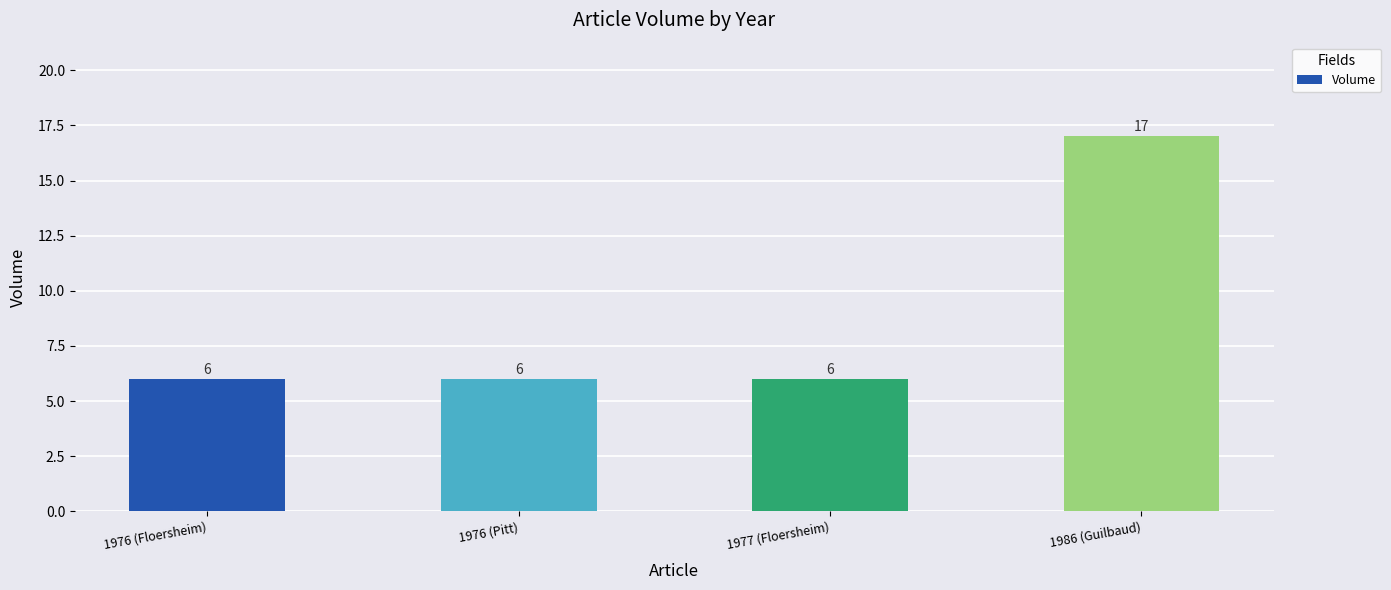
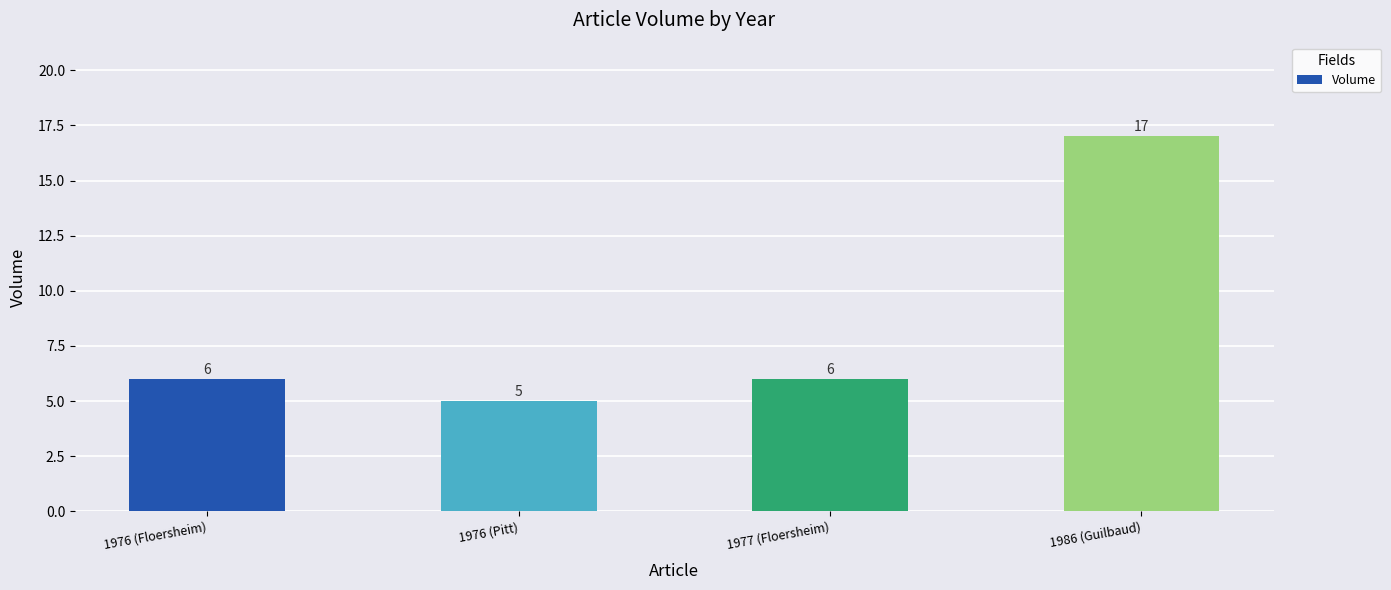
  {
    "1976 (Floersheim)": 6,
-   "1976 (Pitt)": 6,
+   "1976 (Pitt)": 5,
    "1977 (Floersheim)": 6,
    "1986 (Guilbaud)": 17
  }
